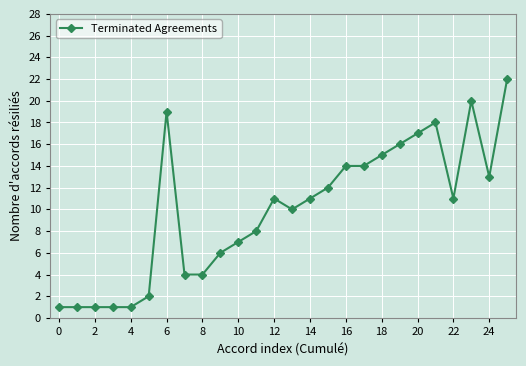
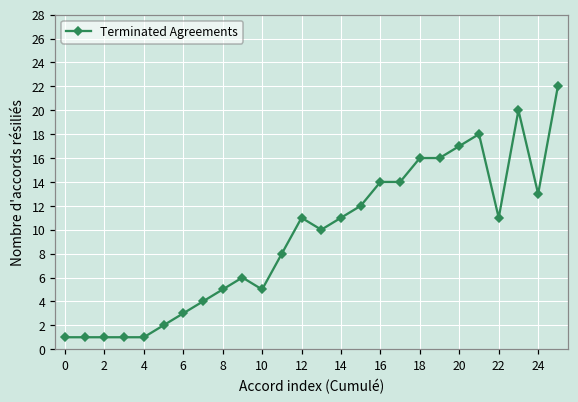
  {
    "0": 1,
    "2": 1,
    "4": 1,
-   "6": 19,
-   "8": 4,
-   "10": 7,
+   "6": 3,
+   "8": 5,
+   "10": 5,
    "12": 11,
    "14": 11,
    "16": 14,
-   "18": 15,
+   "18": 16,
    "20": 17,
    "22": 11,
    "24": 13
  }
